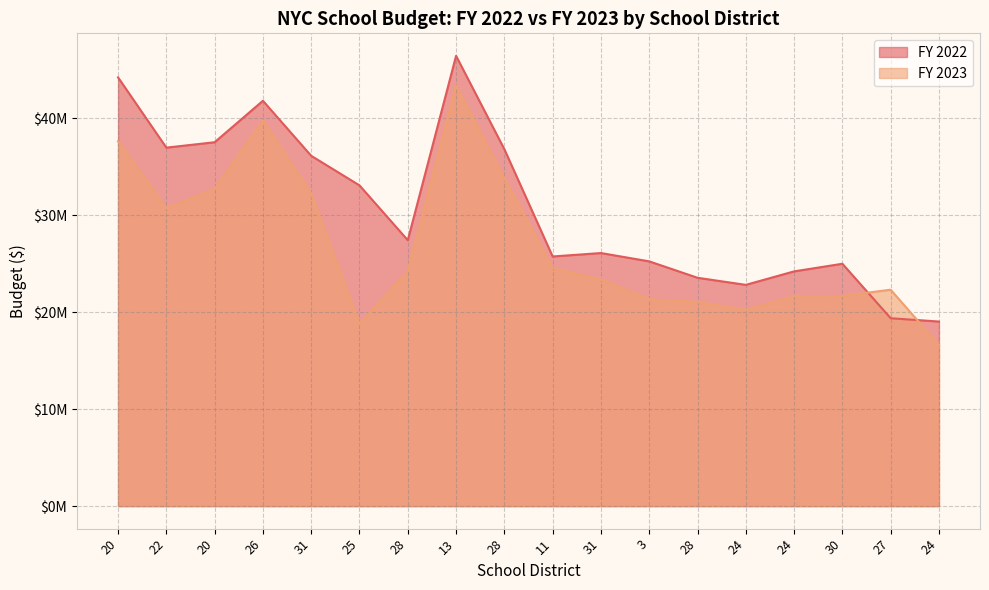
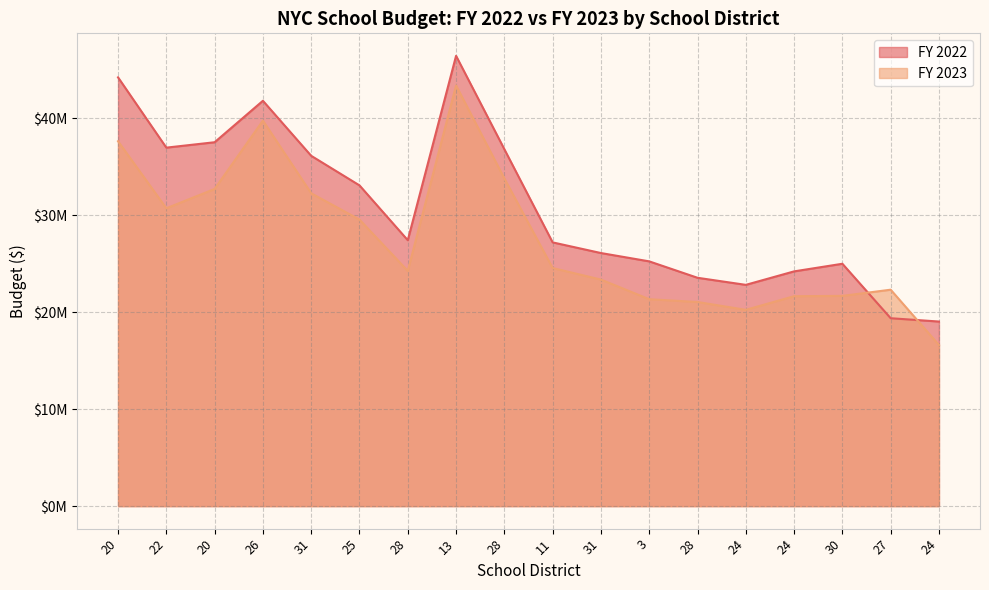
  {
    "FY 2022": {
      "22": "$37000000",
      "26": "$42000000",
      "25": "$33000000",
      "13": "$46000000",
-     "11": "$26000000",
+     "11": "$27000000",
      "3": "$25000000",
      "30": "$25000000",
      "27": "$19000000"
    },
    "FY 2023": {
      "22": "$31000000",
      "26": "$40000000",
-     "25": "$19000000",
+     "25": "$30000000",
      "13": "$43000000",
      "11": "$25000000",
      "3": "$21000000",
      "30": "$22000000",
      "27": "$22000000"
    }
  }
